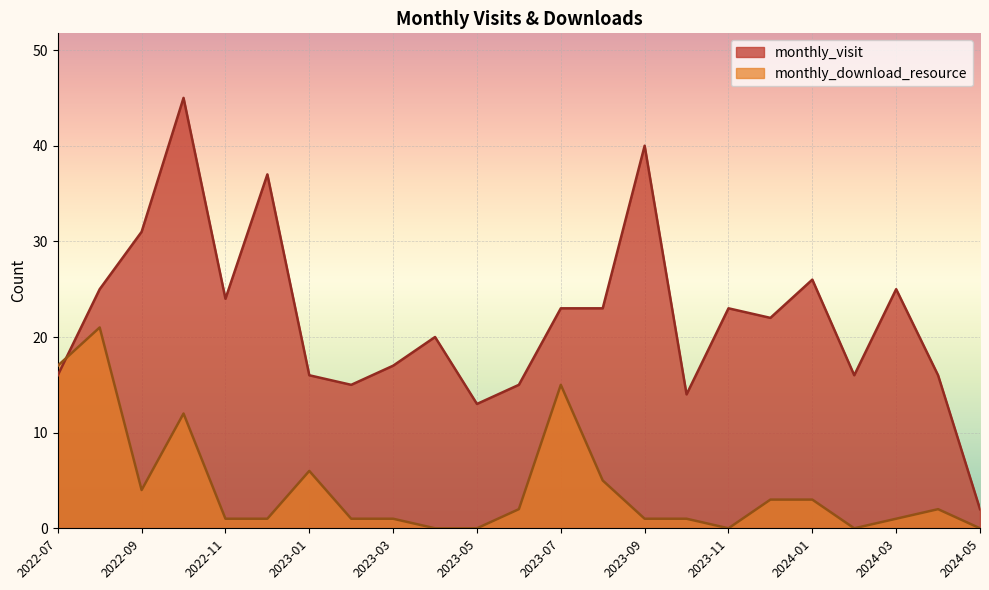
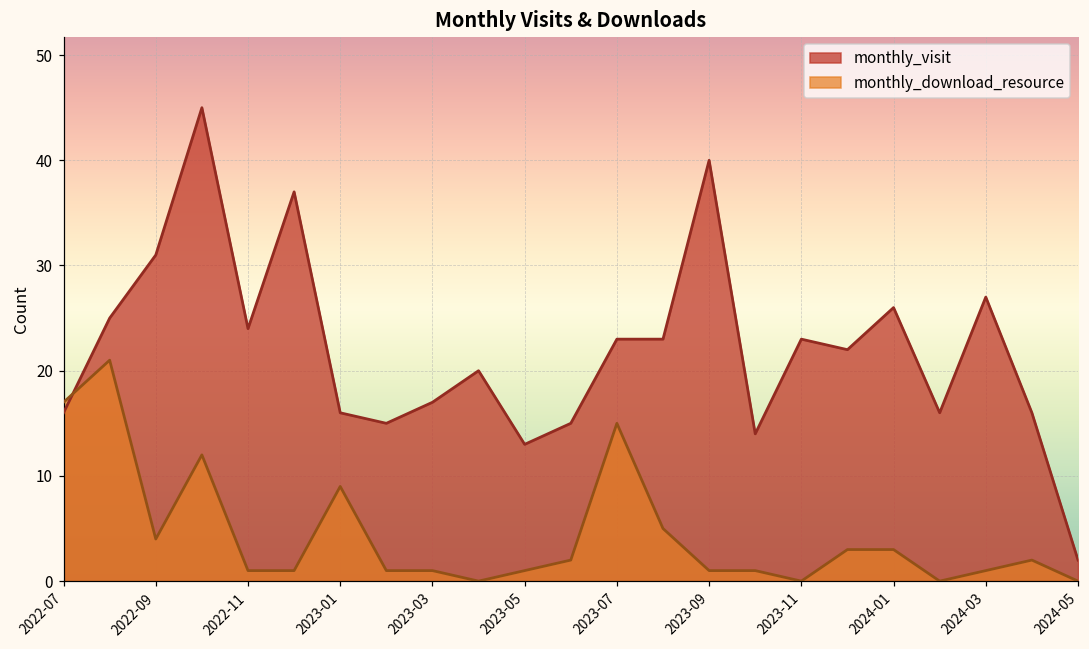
  {
    "monthly_visit": {
      "2022-07": 16,
      "2022-09": 31,
      "2022-11": 24,
      "2023-01": 16,
      "2023-03": 17,
      "2023-05": 13,
      "2023-07": 23,
      "2023-09": 40,
      "2023-11": 23,
      "2024-01": 26,
-     "2024-03": 25,
+     "2024-03": 27,
      "2024-05": 2
    },
    "monthly_download_resource": {
      "2022-07": 17,
      "2022-09": 4,
      "2022-11": 1,
-     "2023-01": 6,
+     "2023-01": 9,
      "2023-03": 1,
-     "2023-05": 0,
+     "2023-05": 1,
      "2023-07": 15,
      "2023-09": 1,
      "2023-11": 0,
      "2024-01": 3,
      "2024-03": 1,
      "2024-05": 0
    }
  }
